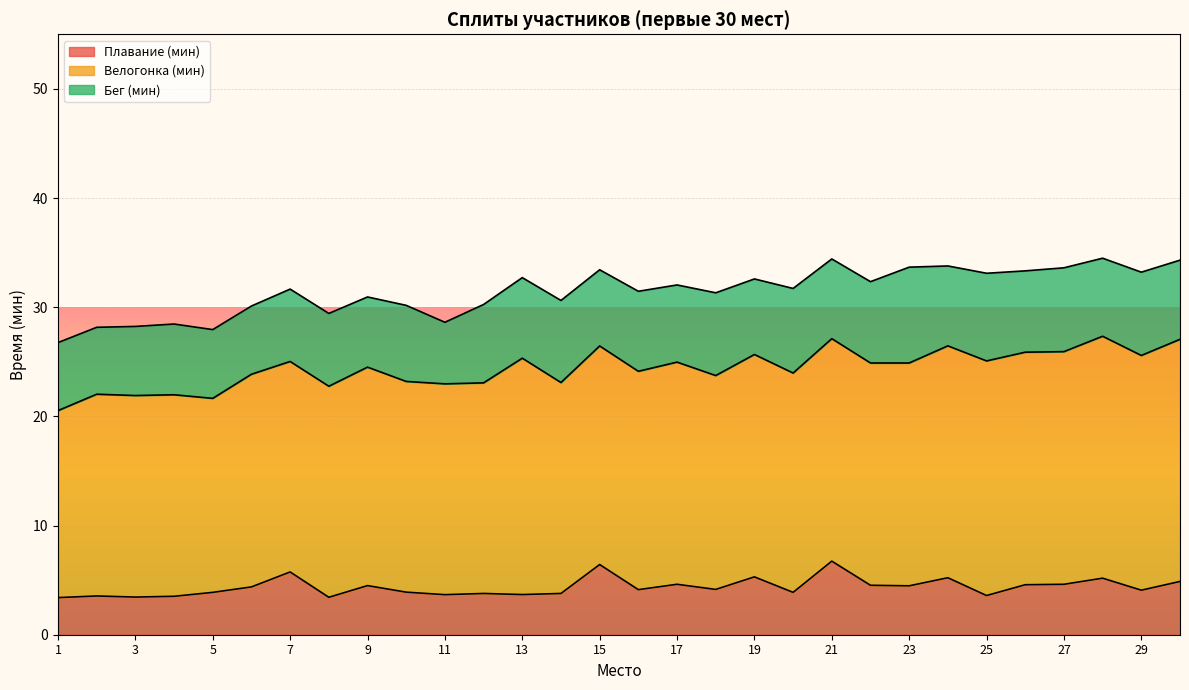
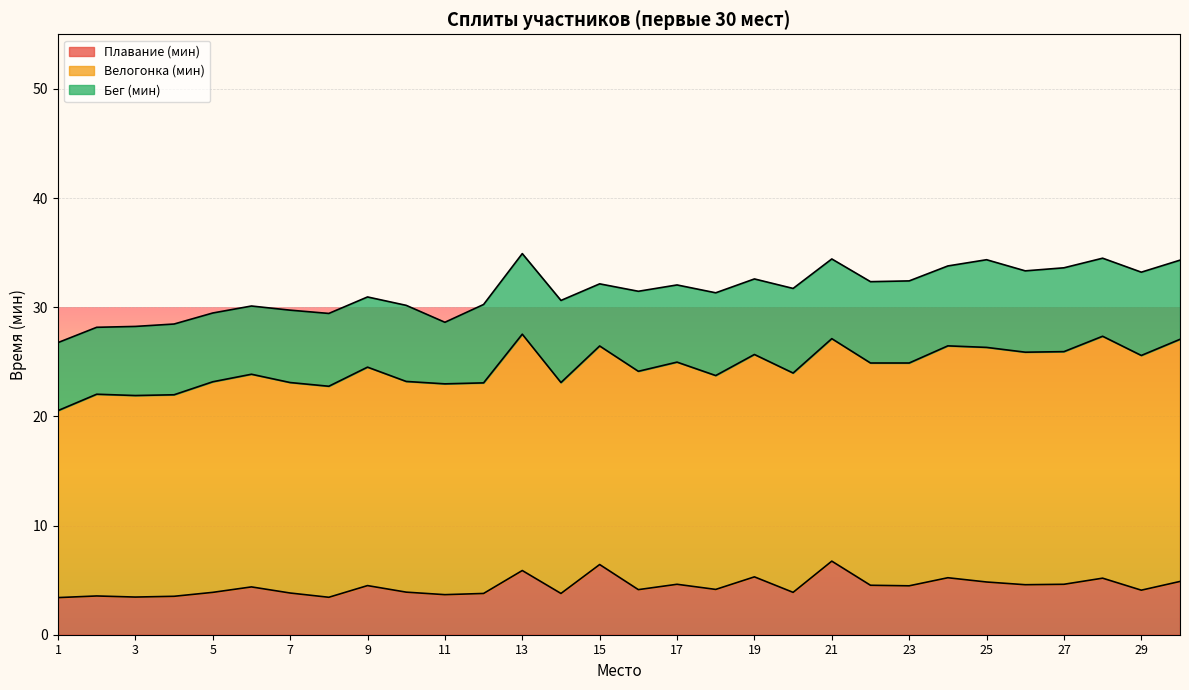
  {
    "Плавание (мин)": {
      "1": 3.4,
      "3": 3.5,
      "5": 3.9,
-     "7": 5.8,
+     "7": 3.8,
      "9": 4.5,
      "11": 3.7,
-     "13": 3.7,
+     "13": 5.9,
      "15": 6.4,
      "17": 4.6,
      "19": 5.3,
      "21": 6.7,
      "23": 4.5,
-     "25": 3.6,
+     "25": 4.8,
      "27": 4.6,
      "29": 4.1
    },
    "Велогонка (мин)": {
      "1": 17.1,
      "3": 18.5,
-     "5": 17.8,
+     "5": 19.3,
      "7": 19.3,
      "9": 20.0,
      "11": 19.3,
      "13": 21.7,
      "15": 20.0,
      "17": 20.4,
      "19": 20.4,
      "21": 20.4,
      "23": 20.4,
      "25": 21.5,
      "27": 21.3,
      "29": 21.5
    },
    "Бег (мин)": {
      "1": 6.2,
      "3": 6.3,
      "5": 6.3,
      "7": 6.6,
      "9": 6.4,
      "11": 5.6,
      "13": 7.4,
-     "15": 7.0,
+     "15": 5.7,
      "17": 7.1,
      "19": 6.9,
      "21": 7.3,
-     "23": 8.8,
+     "23": 7.5,
      "25": 8.0,
      "27": 7.7,
      "29": 7.6
    }
  }
